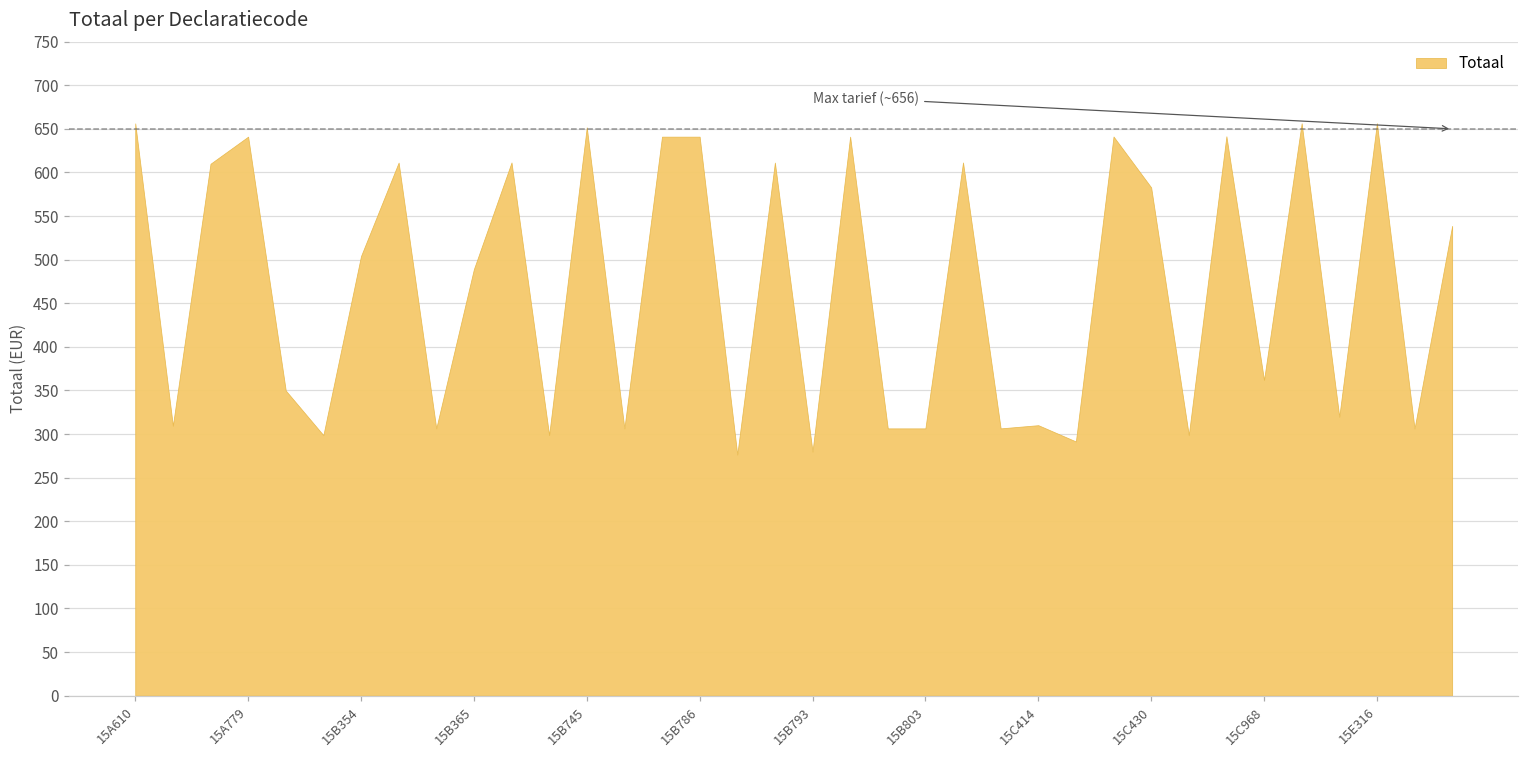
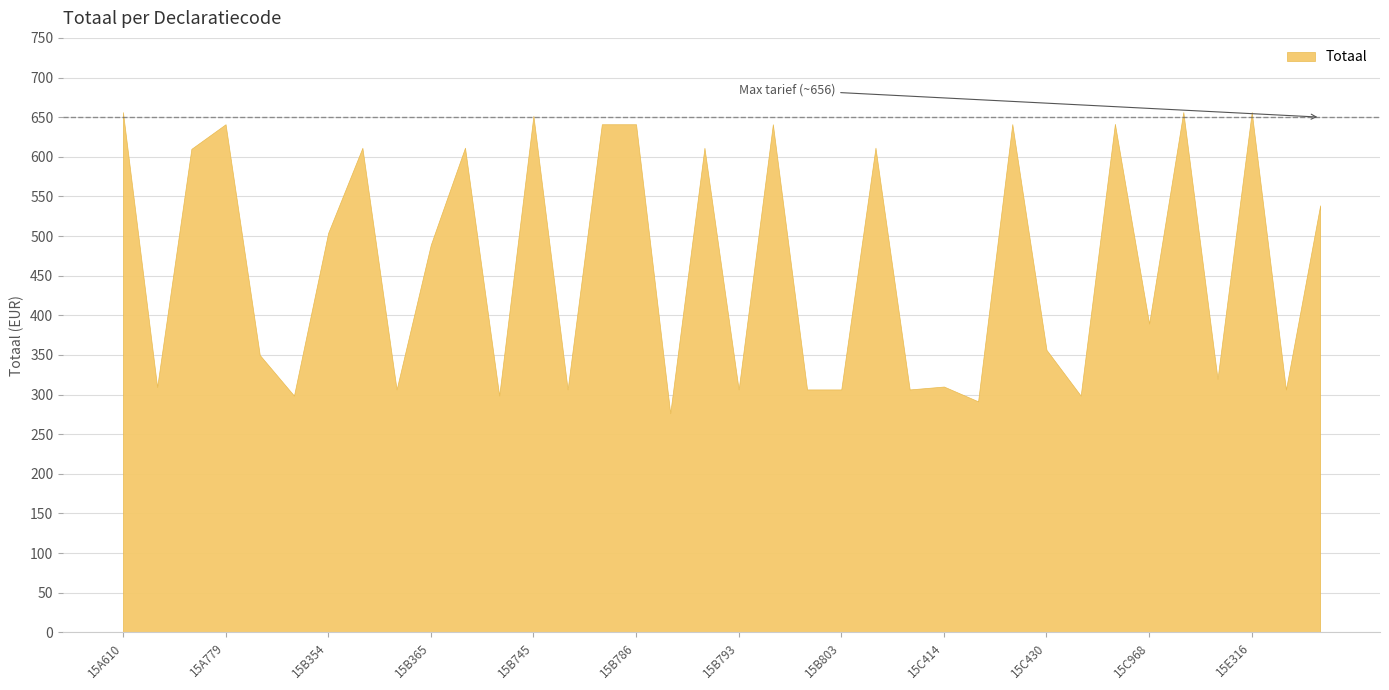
  {
    "15A610": 660,
    "15A779": 640,
    "15B354": 500,
    "15B365": 490,
    "15B745": 650,
    "15B786": 640,
-   "15B793": 280,
+   "15B793": 310,
    "15B803": 310,
    "15C414": 310,
-   "15C430": 580,
-   "15C968": 360
+   "15C430": 360,
+   "15C968": 390
  }
